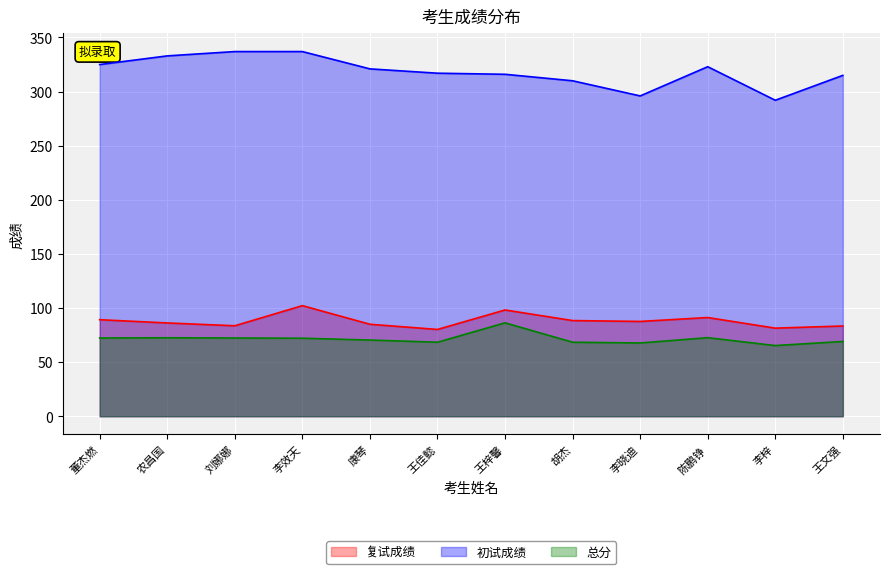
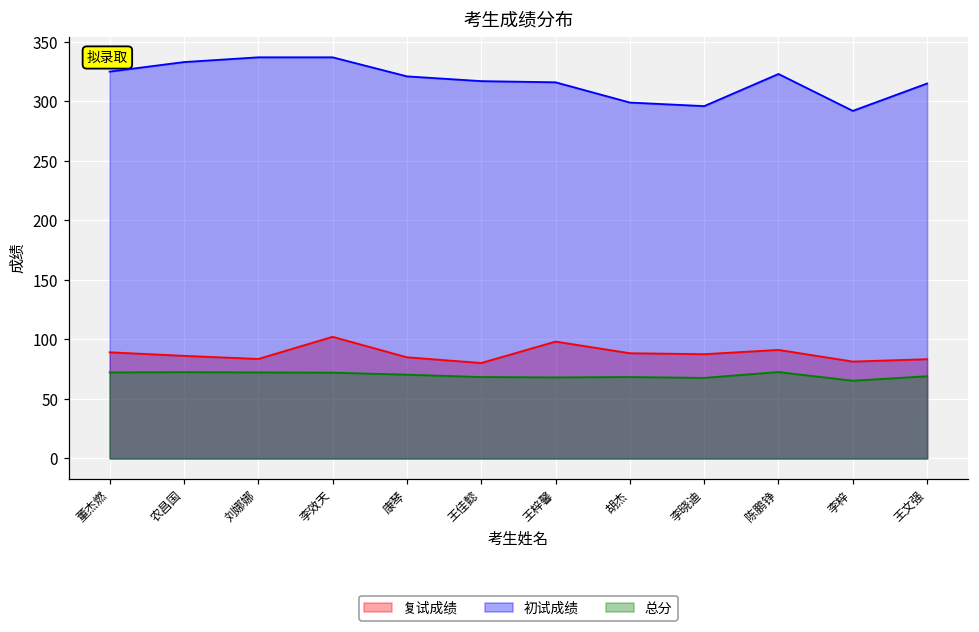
  {
    "复试成绩": {
      "董杰燃": 89,
      "农昌国": 86,
      "刘娜娜": 84,
      "李效天": 102,
      "康琴": 85,
      "王佳懿": 80,
      "王梓馨": 98,
      "胡杰": 88,
      "李晓迪": 88,
      "陈鹏铮": 91,
      "李梓": 81,
      "王文强": 83
    },
    "初试成绩": {
      "董杰燃": 325,
      "农昌国": 333,
      "刘娜娜": 337,
      "李效天": 337,
      "康琴": 321,
      "王佳懿": 317,
      "王梓馨": 316,
-     "胡杰": 310,
+     "胡杰": 299,
      "李晓迪": 296,
      "陈鹏铮": 323,
      "李梓": 292,
      "王文强": 315
    },
    "总分": {
      "董杰燃": 72,
      "农昌国": 73,
      "刘娜娜": 72,
      "李效天": 72,
      "康琴": 70,
      "王佳懿": 68,
-     "王梓馨": 86,
+     "王梓馨": 68,
      "胡杰": 68,
      "李晓迪": 68,
      "陈鹏铮": 73,
      "李梓": 65,
      "王文强": 69
    }
  }
